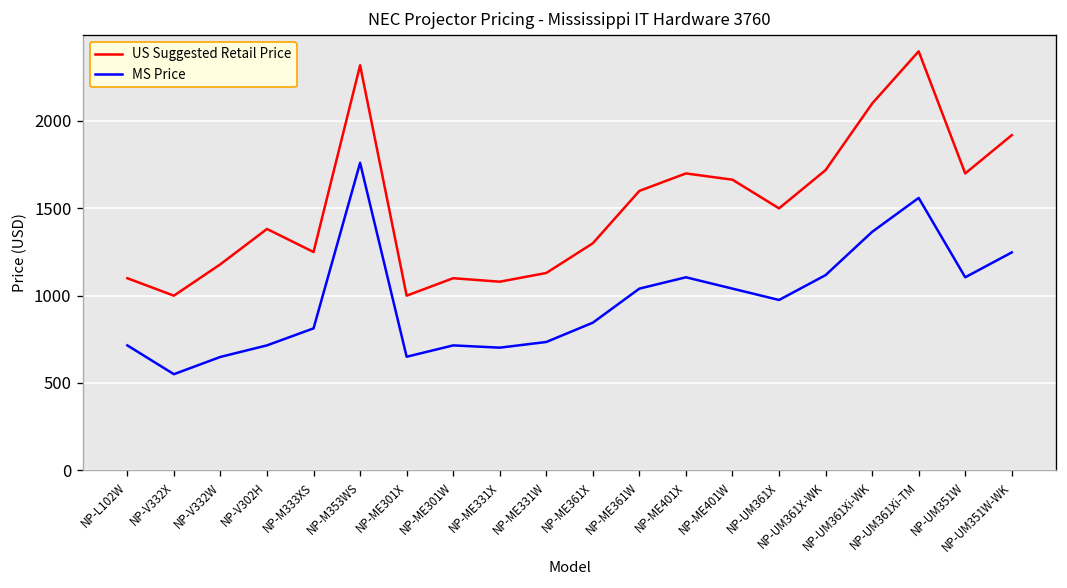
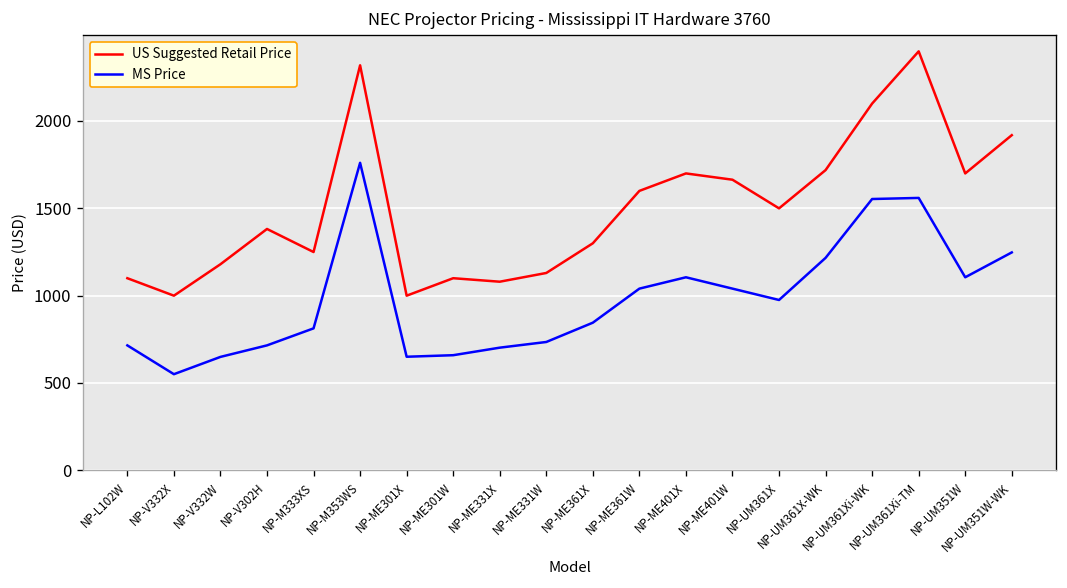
  {
    "US Suggested Retail Price": {
      "NP-L102W": 1100,
      "NP-V332X": 1000,
      "NP-V332W": 1180,
      "NP-V302H": 1380,
      "NP-M333XS": 1250,
      "NP-M353WS": 2320,
      "NP-ME301X": 1000,
      "NP-ME301W": 1100,
      "NP-ME331X": 1080,
      "NP-ME331W": 1130,
      "NP-ME361X": 1300,
      "NP-ME361W": 1600,
      "NP-ME401X": 1700,
      "NP-ME401W": 1660,
      "NP-UM361X": 1500,
      "NP-UM361X-WK": 1720,
      "NP-UM361Xi-WK": 2100,
      "NP-UM361Xi-TM": 2400,
      "NP-UM351W": 1700,
      "NP-UM351W-WK": 1920
    },
    "MS Price": {
      "NP-L102W": 710,
      "NP-V332X": 550,
      "NP-V332W": 650,
      "NP-V302H": 710,
      "NP-M333XS": 810,
      "NP-M353WS": 1760,
      "NP-ME301X": 650,
-     "NP-ME301W": 710,
+     "NP-ME301W": 660,
      "NP-ME331X": 700,
      "NP-ME331W": 730,
      "NP-ME361X": 840,
      "NP-ME361W": 1040,
      "NP-ME401X": 1100,
      "NP-ME401W": 1040,
      "NP-UM361X": 970,
-     "NP-UM361X-WK": 1120,
-     "NP-UM361Xi-WK": 1360,
+     "NP-UM361X-WK": 1220,
+     "NP-UM361Xi-WK": 1550,
      "NP-UM361Xi-TM": 1560,
      "NP-UM351W": 1100,
      "NP-UM351W-WK": 1250
    }
  }
